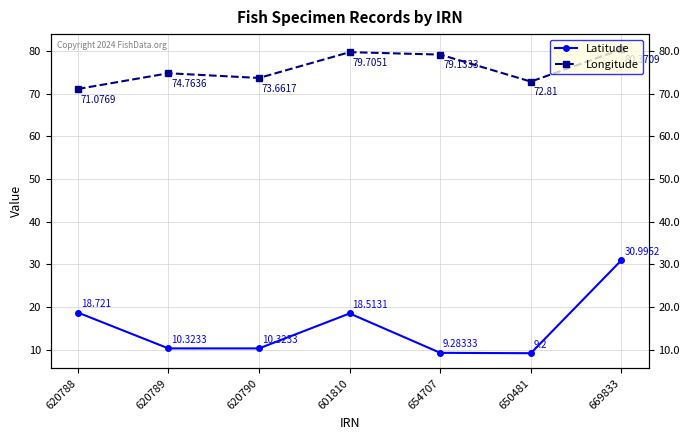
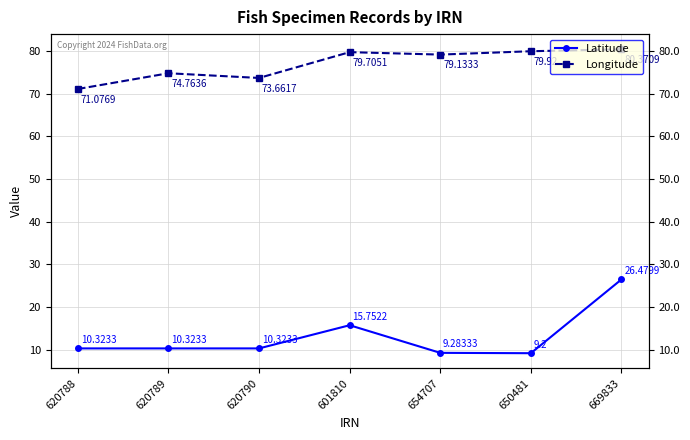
  {
    "Latitude": {
-     "620788": 18.721,
+     "620788": 10.3233,
      "620789": 10.3233,
      "620790": 10.3233,
-     "601810": 18.5131,
+     "601810": 15.7522,
      "654707": 9.28333,
      "650481": 9.2,
-     "669833": 30.9952
+     "669833": 26.4799
    },
    "Longitude": {
-     "650481": 73
+     "650481": 80
    }
  }
